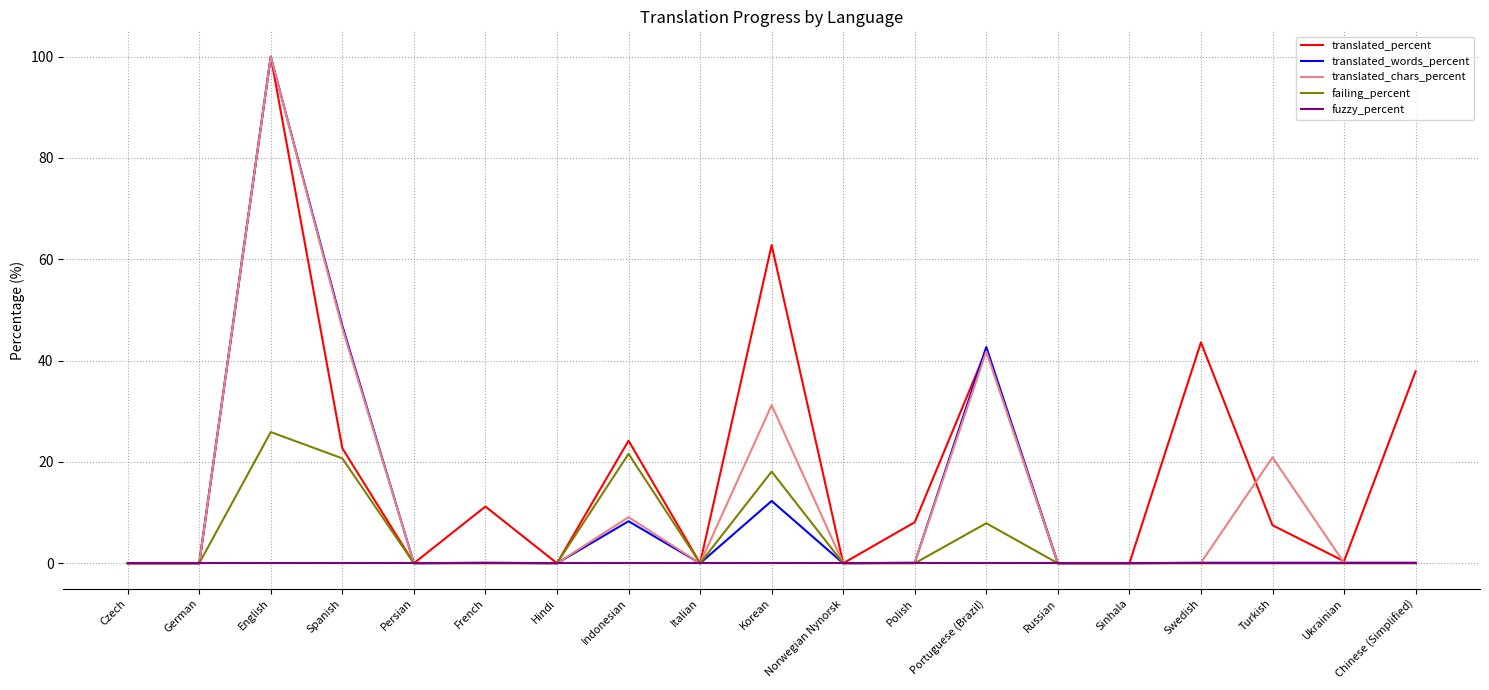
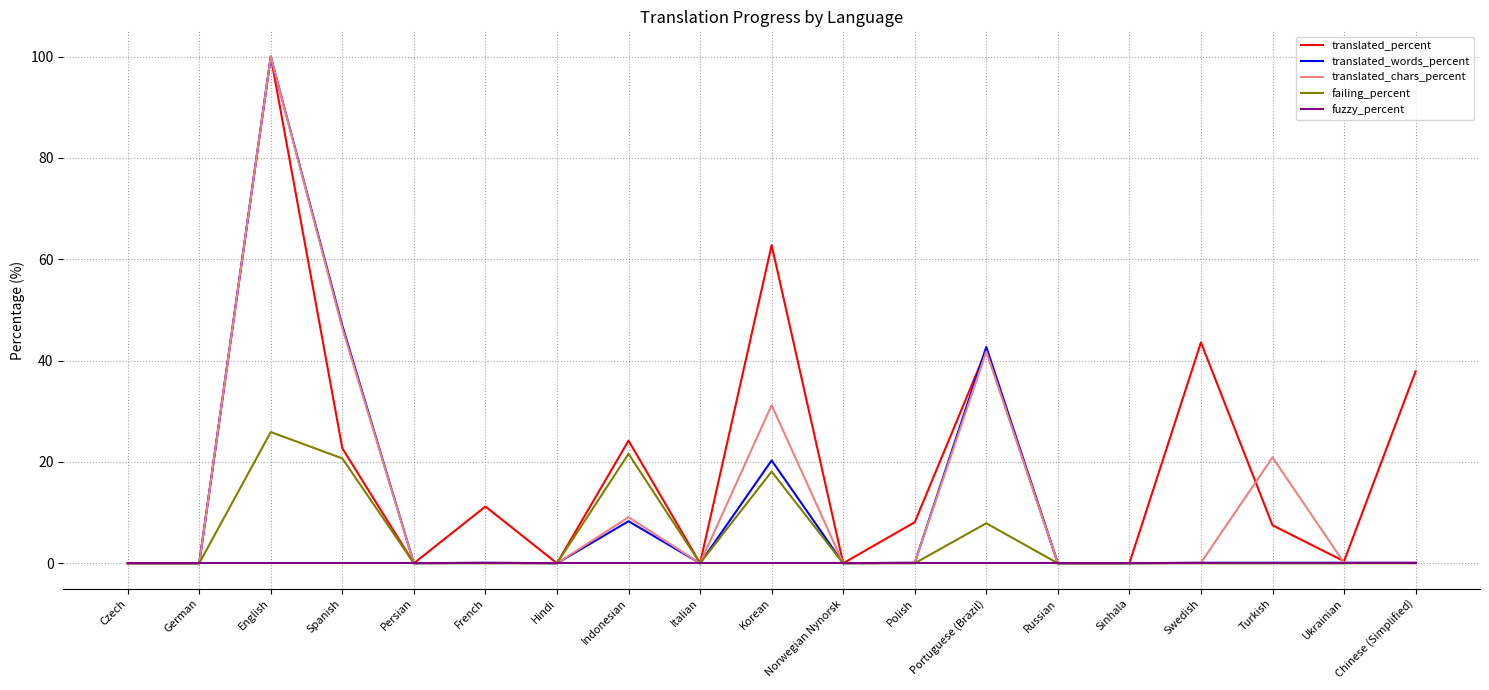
  {
    "translated_percent": {
      "Spanish": 23,
      "French": 11,
      "Indonesian": 24,
      "Korean": 63,
      "Polish": 8,
      "Swedish": 44,
      "Turkish": 8,
      "Chinese (Simplified)": 38
    },
    "translated_words_percent": {
      "Indonesian": 8,
-     "Korean": 12,
+     "Korean": 20,
      "Portuguese (Brazil)": 43
    },
    "translated_chars_percent": {
      "Indonesian": 9,
      "Korean": 31,
      "Turkish": 21
    },
    "failing_percent": {
      "English": 26,
      "Spanish": 21,
      "Indonesian": 22,
      "Korean": 18,
      "Portuguese (Brazil)": 8
    },
    "fuzzy_percent": {
      "English": 0,
      "Spanish": 0,
      "Indonesian": 0,
      "Korean": 0,
      "Portuguese (Brazil)": 0
    }
  }
